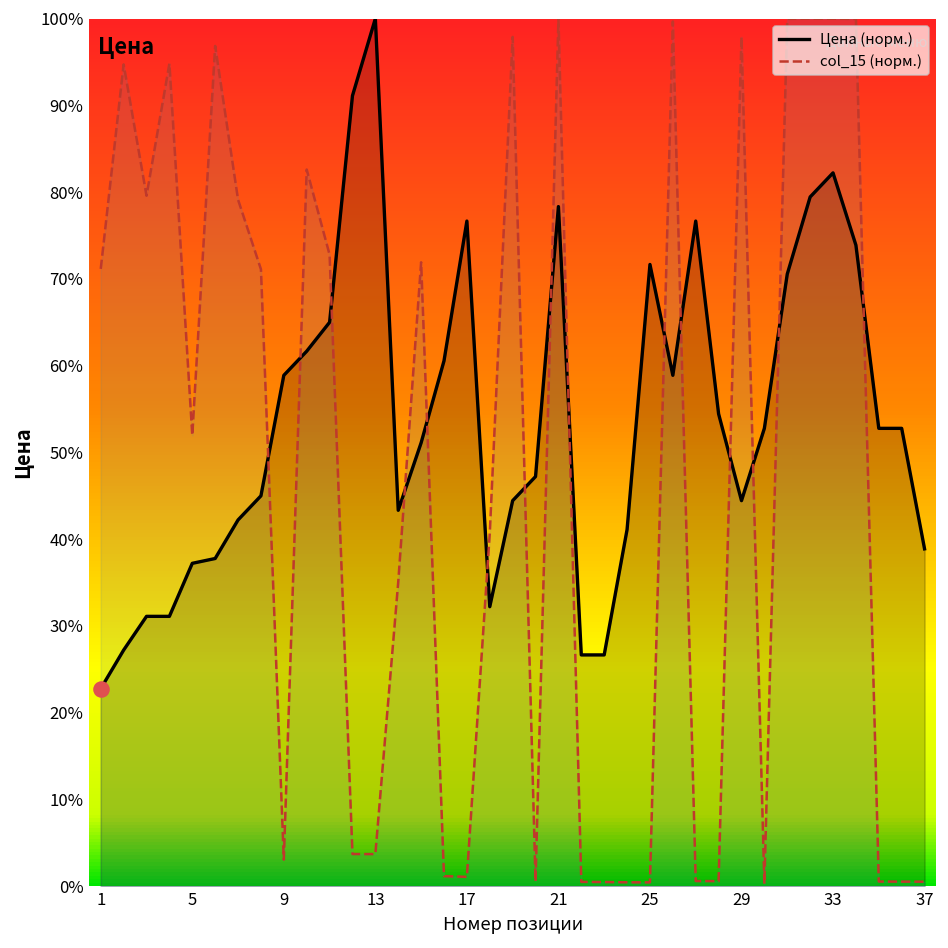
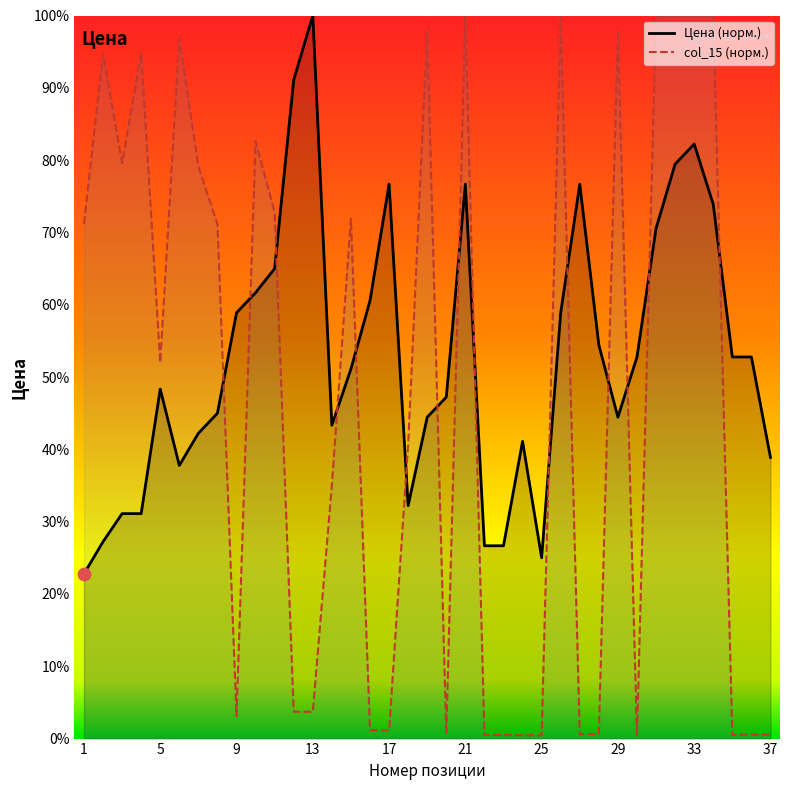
  {
    "Цена (норм.)": {
-     "5": "37%",
+     "5": "48%",
      "9": "59%",
      "13": "100%",
      "17": "77%",
-     "21": "78%",
-     "25": "72%",
+     "21": "77%",
+     "25": "25%",
      "29": "44%",
      "33": "82%",
      "37": "39%"
    }
  }
